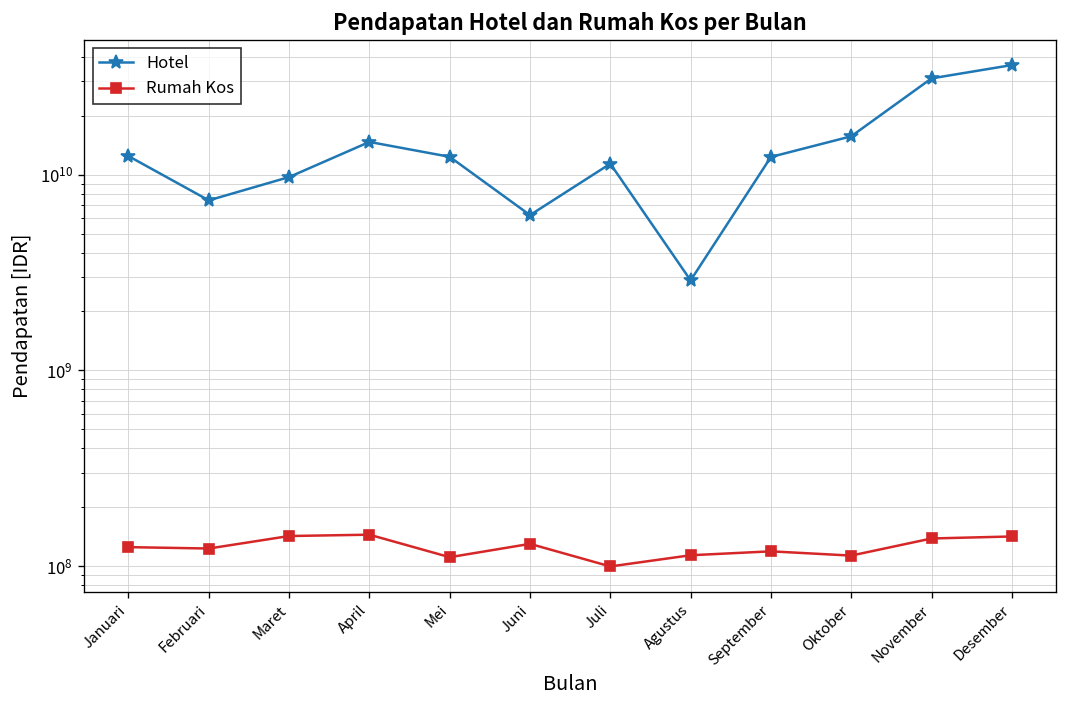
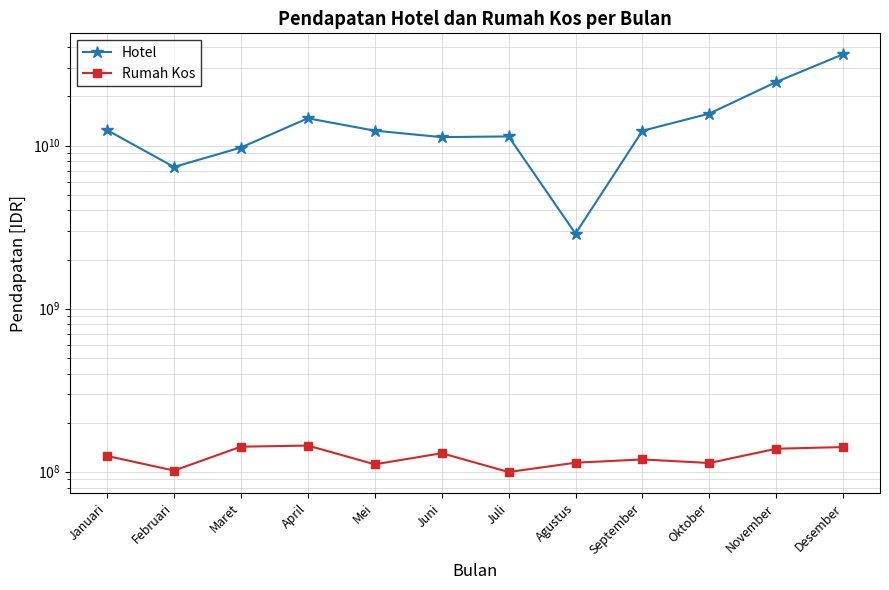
  {
    "Hotel": {
      "Januari": 12000000000,
      "Februari": 7000000000,
      "Maret": 10000000000,
      "April": 15000000000,
      "Mei": 12000000000,
-     "Juni": 6200000000,
+     "Juni": 11000000000,
      "Juli": 11000000000,
      "Agustus": 2900000000,
      "September": 12000000000,
      "Oktober": 16000000000,
-     "November": 31000000000,
+     "November": 25000000000,
      "Desember": 36000000000
    },
    "Rumah Kos": {
      "Januari": 120000000,
-     "Februari": 120000000,
+     "Februari": 100000000,
      "Maret": 140000000,
      "April": 140000000,
      "Mei": 110000000,
      "Juni": 130000000,
      "Juli": 100000000,
      "Agustus": 110000000,
      "September": 120000000,
      "Oktober": 110000000,
      "November": 140000000,
      "Desember": 140000000
    }
  }
